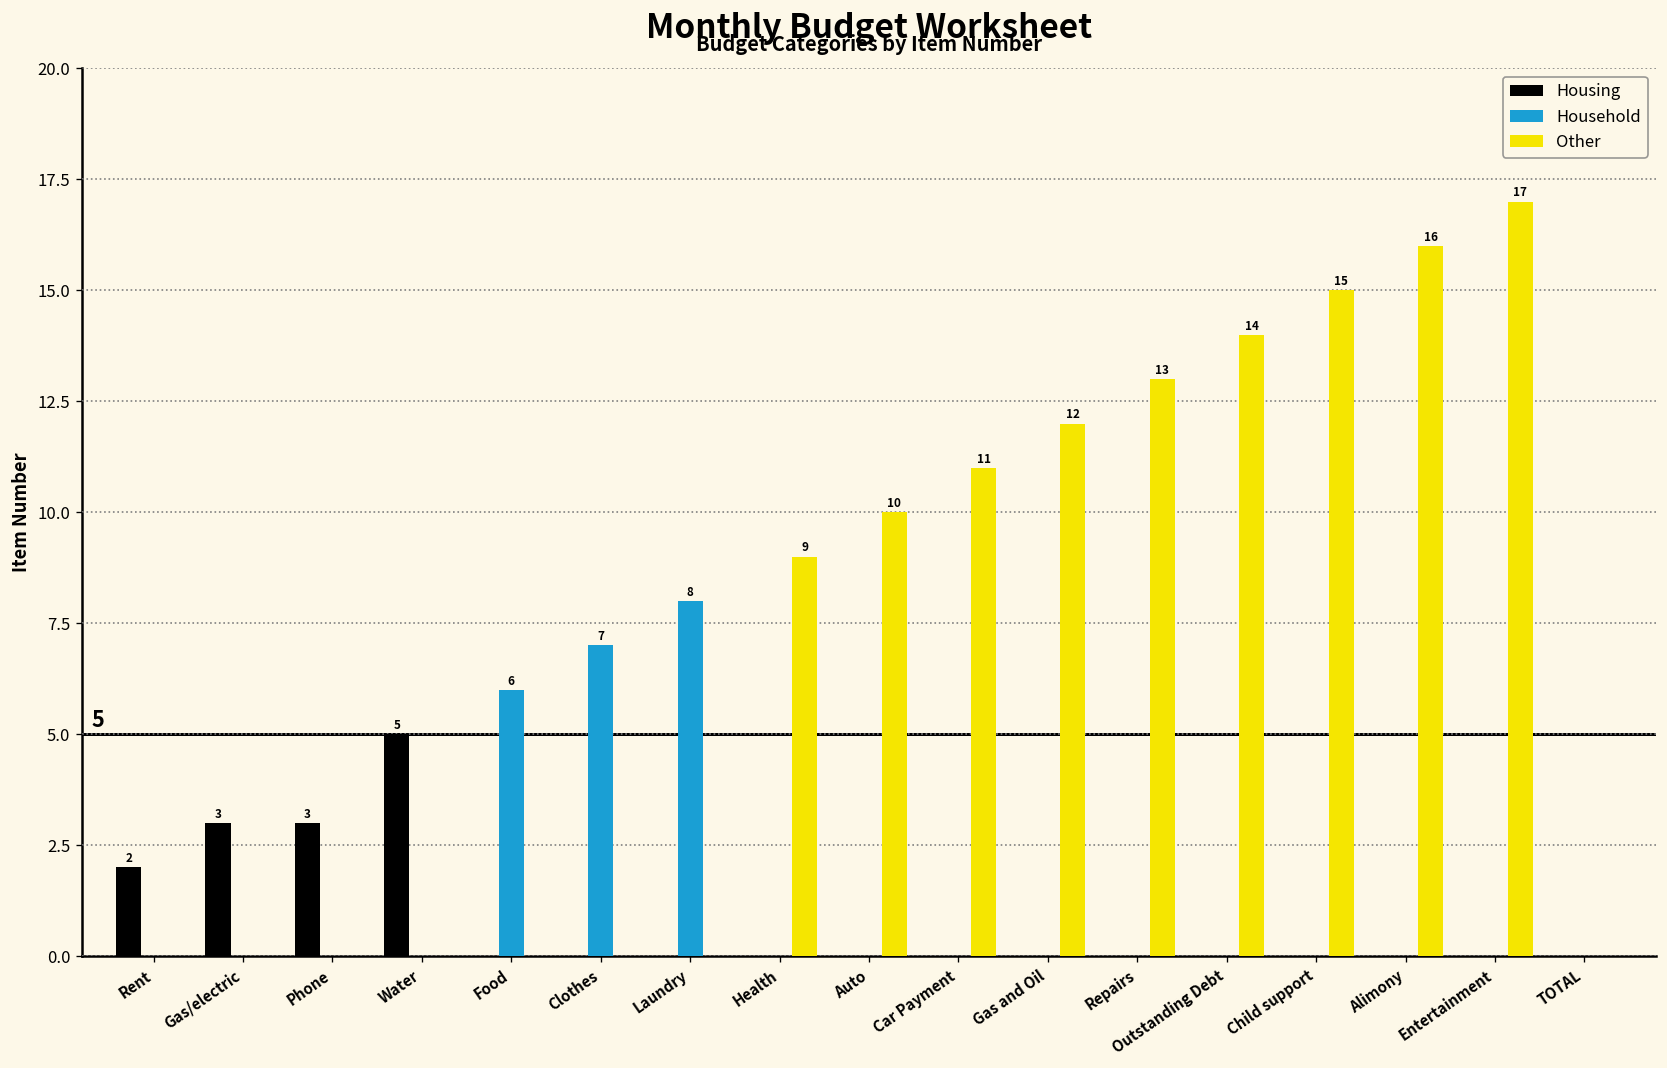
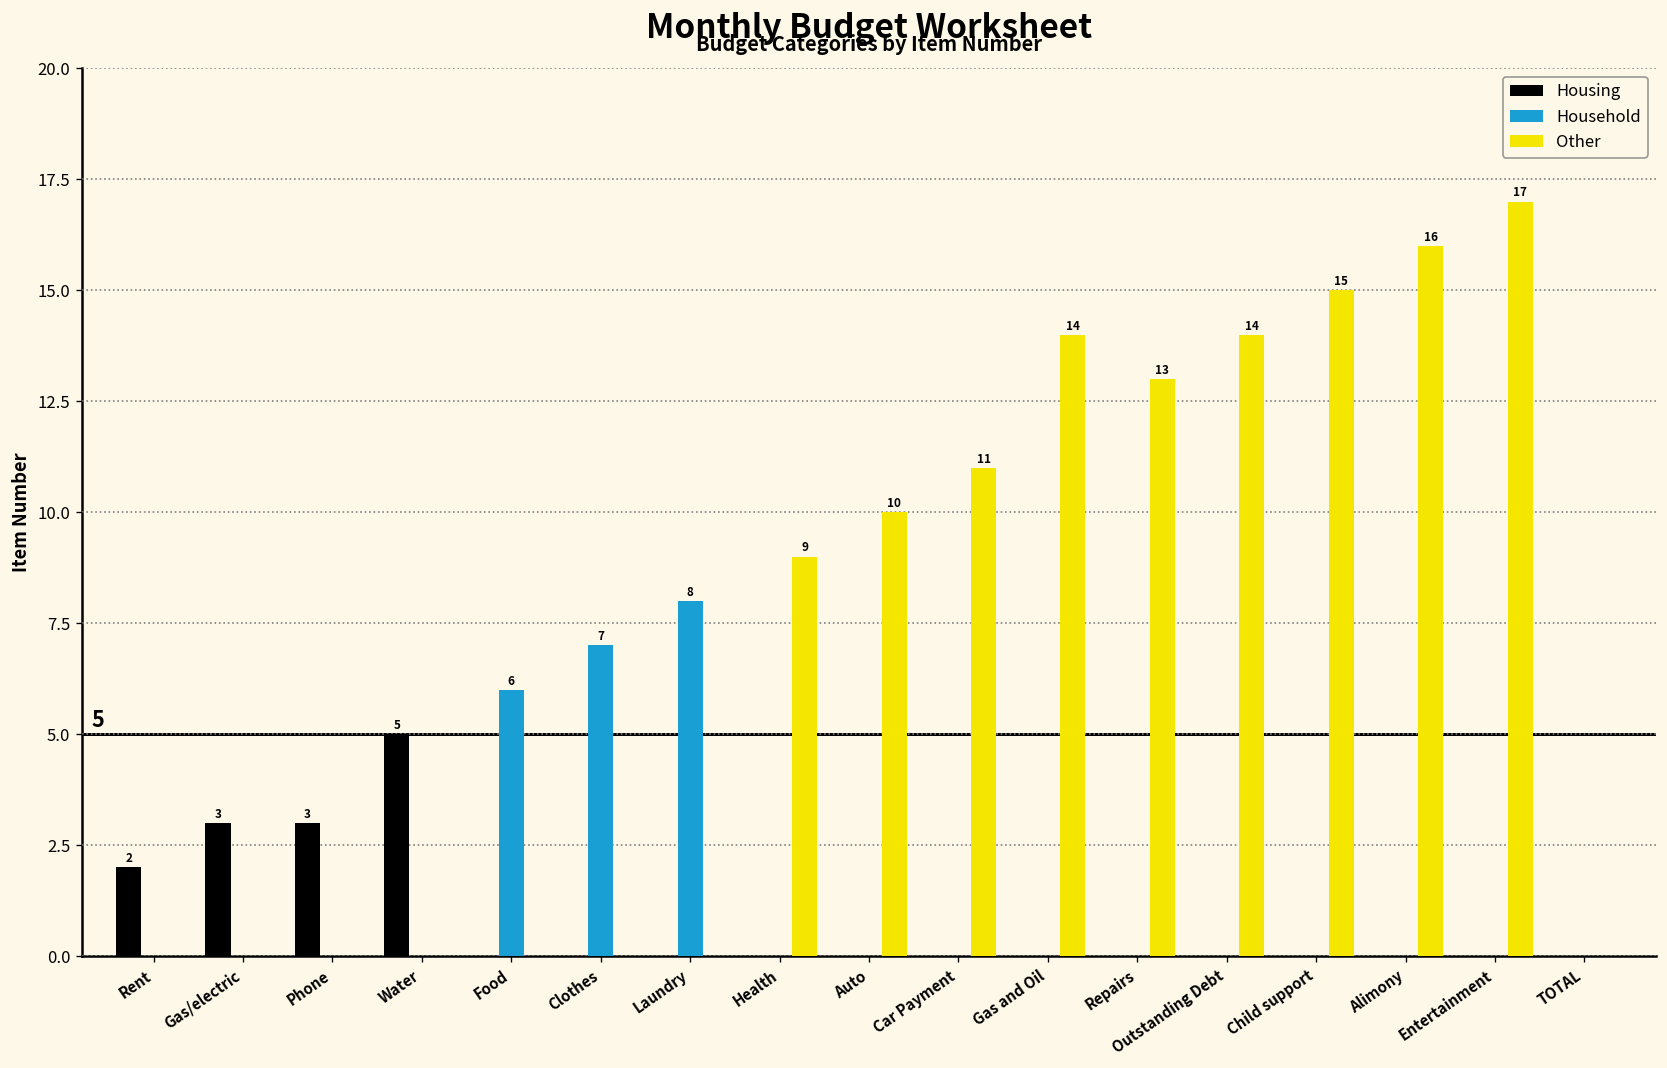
  {
    "Housing": {
      "Rent": 2,
      "Gas/electric": 3,
      "Phone": 3,
      "Water": 5
    },
    "Household": {
      "Food": 6,
      "Clothes": 7,
      "Laundry": 8
    },
    "Other": {
      "Health": 9,
      "Auto": 10,
      "Car Payment": 11,
-     "Gas and Oil": 12,
+     "Gas and Oil": 14,
      "Repairs": 13,
      "Outstanding Debt": 14,
      "Child support": 15,
      "Alimony": 16,
      "Entertainment": 17
    }
  }
